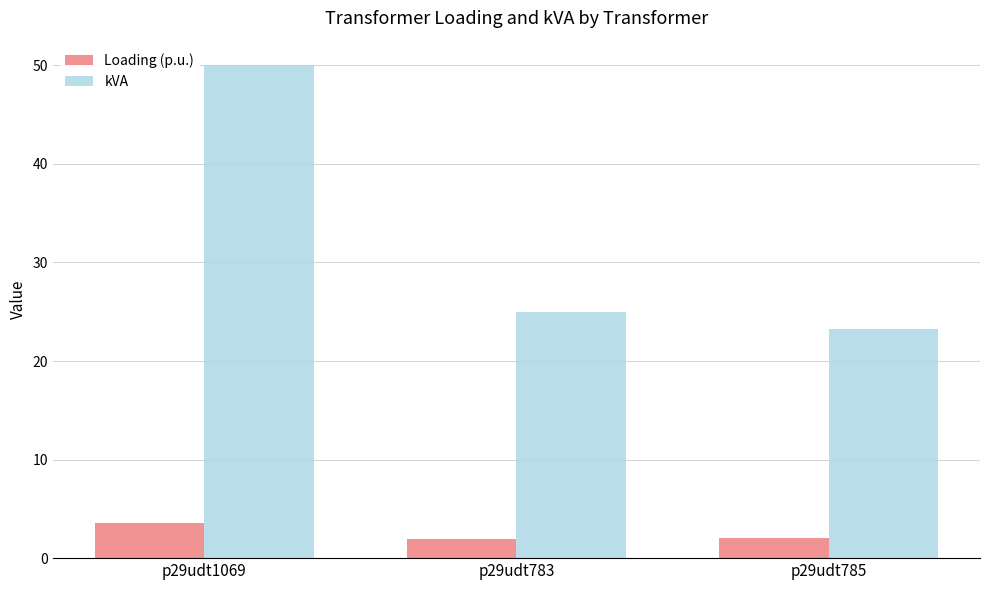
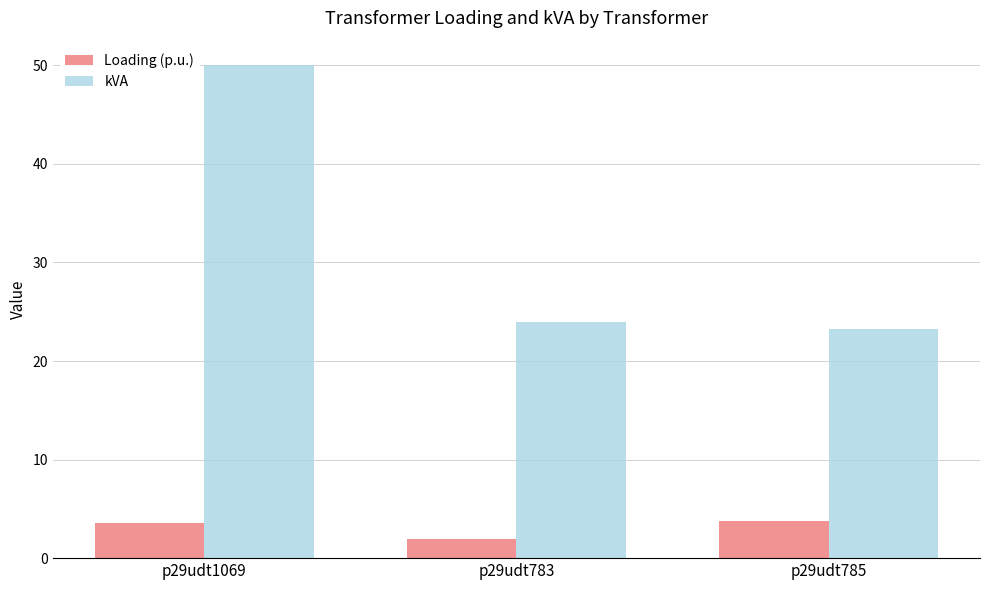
  {
    "Loading (p.u.)": {
      "p29udt1069": 4,
      "p29udt783": 2,
-     "p29udt785": 2
+     "p29udt785": 4
    },
    "kVA": {
      "p29udt1069": 50,
-     "p29udt783": 25,
+     "p29udt783": 24,
      "p29udt785": 23
    }
  }
